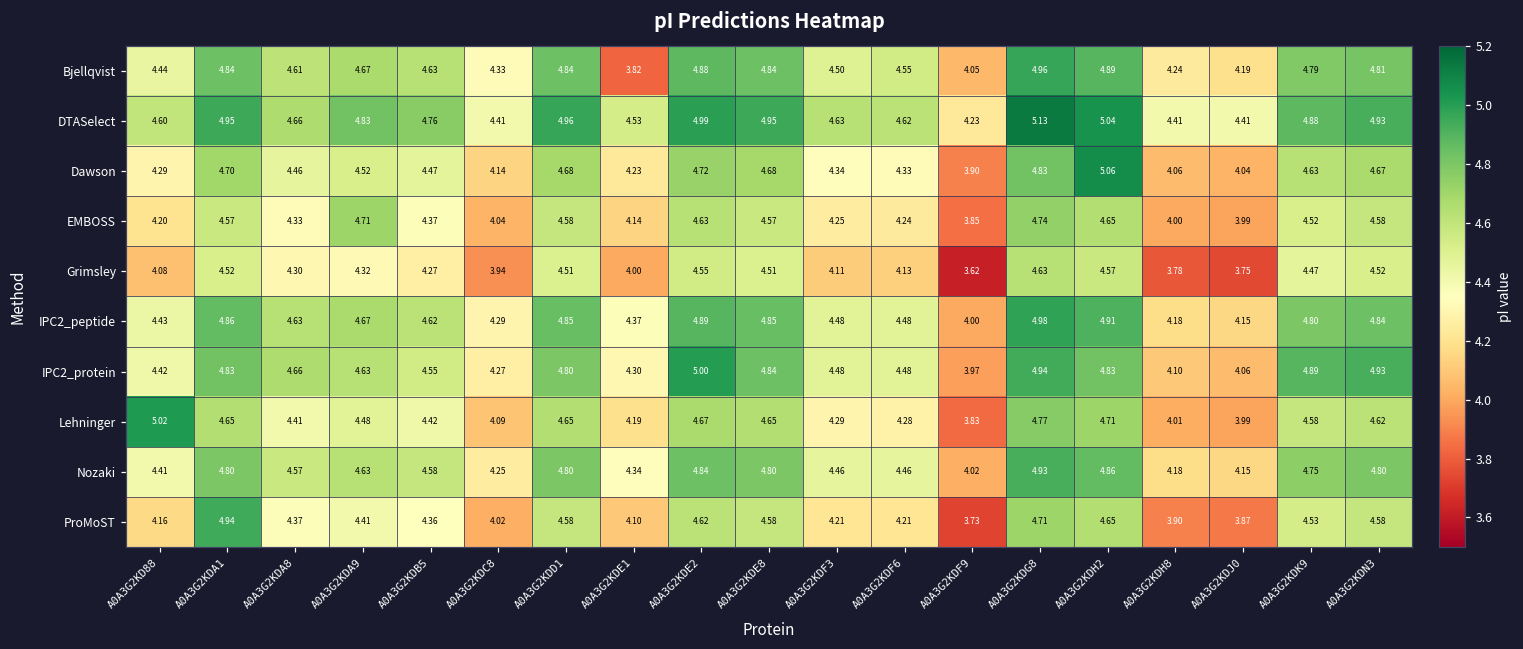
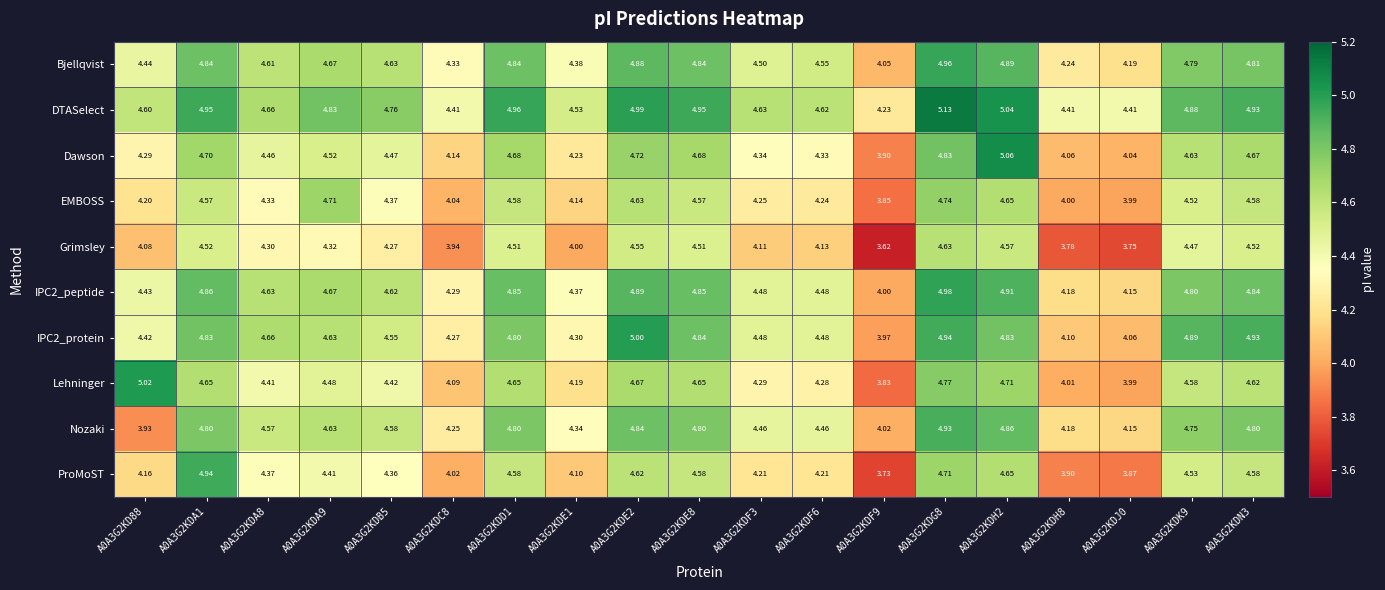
  {
    "Bjellqvist": {
      "A0A3G2KD88": 4.44,
      "A0A3G2KDA1": 4.84,
      "A0A3G2KDA8": 4.61,
      "A0A3G2KDA9": 4.67,
      "A0A3G2KDB5": 4.63,
      "A0A3G2KDC8": 4.33,
      "A0A3G2KDD1": 4.84,
-     "A0A3G2KDE1": 3.82,
+     "A0A3G2KDE1": 4.38,
      "A0A3G2KDE2": 4.88,
      "A0A3G2KDE8": 4.84,
      "A0A3G2KDF3": 4.50,
      "A0A3G2KDF6": 4.55,
      "A0A3G2KDF9": 4.05,
      "A0A3G2KDG8": 4.96,
      "A0A3G2KDH2": 4.89,
      "A0A3G2KDH8": 4.24,
      "A0A3G2KDJ0": 4.19,
      "A0A3G2KDK9": 4.79,
      "A0A3G2KDN3": 4.81
    },
    "DTASelect": {
      "A0A3G2KD88": 4.60,
      "A0A3G2KDA1": 4.95,
      "A0A3G2KDA8": 4.66,
      "A0A3G2KDA9": 4.83,
      "A0A3G2KDB5": 4.76,
      "A0A3G2KDC8": 4.41,
      "A0A3G2KDD1": 4.96,
      "A0A3G2KDE1": 4.53,
      "A0A3G2KDE2": 4.99,
      "A0A3G2KDE8": 4.95,
      "A0A3G2KDF3": 4.63,
      "A0A3G2KDF6": 4.62,
      "A0A3G2KDF9": 4.23,
      "A0A3G2KDG8": 5.13,
      "A0A3G2KDH2": 5.04,
      "A0A3G2KDH8": 4.41,
      "A0A3G2KDJ0": 4.41,
      "A0A3G2KDK9": 4.88,
      "A0A3G2KDN3": 4.93
    },
    "Dawson": {
      "A0A3G2KD88": 4.29,
      "A0A3G2KDA1": 4.70,
      "A0A3G2KDA8": 4.46,
      "A0A3G2KDA9": 4.52,
      "A0A3G2KDB5": 4.47,
      "A0A3G2KDC8": 4.14,
      "A0A3G2KDD1": 4.68,
      "A0A3G2KDE1": 4.23,
      "A0A3G2KDE2": 4.72,
      "A0A3G2KDE8": 4.68,
      "A0A3G2KDF3": 4.34,
      "A0A3G2KDF6": 4.33,
      "A0A3G2KDF9": 3.90,
      "A0A3G2KDG8": 4.83,
      "A0A3G2KDH2": 5.06,
      "A0A3G2KDH8": 4.06,
      "A0A3G2KDJ0": 4.04,
      "A0A3G2KDK9": 4.63,
      "A0A3G2KDN3": 4.67
    },
    "EMBOSS": {
      "A0A3G2KD88": 4.20,
      "A0A3G2KDA1": 4.57,
      "A0A3G2KDA8": 4.33,
      "A0A3G2KDA9": 4.71,
      "A0A3G2KDB5": 4.37,
      "A0A3G2KDC8": 4.04,
      "A0A3G2KDD1": 4.58,
      "A0A3G2KDE1": 4.14,
      "A0A3G2KDE2": 4.63,
      "A0A3G2KDE8": 4.57,
      "A0A3G2KDF3": 4.25,
      "A0A3G2KDF6": 4.24,
      "A0A3G2KDF9": 3.85,
      "A0A3G2KDG8": 4.74,
      "A0A3G2KDH2": 4.65,
      "A0A3G2KDH8": 4.00,
      "A0A3G2KDJ0": 3.99,
      "A0A3G2KDK9": 4.52,
      "A0A3G2KDN3": 4.58
    },
    "Grimsley": {
      "A0A3G2KD88": 4.08,
      "A0A3G2KDA1": 4.52,
      "A0A3G2KDA8": 4.30,
      "A0A3G2KDA9": 4.32,
      "A0A3G2KDB5": 4.27,
      "A0A3G2KDC8": 3.94,
      "A0A3G2KDD1": 4.51,
      "A0A3G2KDE1": 4.00,
      "A0A3G2KDE2": 4.55,
      "A0A3G2KDE8": 4.51,
      "A0A3G2KDF3": 4.11,
      "A0A3G2KDF6": 4.13,
      "A0A3G2KDF9": 3.62,
      "A0A3G2KDG8": 4.63,
      "A0A3G2KDH2": 4.57,
      "A0A3G2KDH8": 3.78,
      "A0A3G2KDJ0": 3.75,
      "A0A3G2KDK9": 4.47,
      "A0A3G2KDN3": 4.52
    },
    "IPC2_peptide": {
      "A0A3G2KD88": 4.43,
      "A0A3G2KDA1": 4.86,
      "A0A3G2KDA8": 4.63,
      "A0A3G2KDA9": 4.67,
      "A0A3G2KDB5": 4.62,
      "A0A3G2KDC8": 4.29,
      "A0A3G2KDD1": 4.85,
      "A0A3G2KDE1": 4.37,
      "A0A3G2KDE2": 4.89,
      "A0A3G2KDE8": 4.85,
      "A0A3G2KDF3": 4.48,
      "A0A3G2KDF6": 4.48,
      "A0A3G2KDF9": 4.00,
      "A0A3G2KDG8": 4.98,
      "A0A3G2KDH2": 4.91,
      "A0A3G2KDH8": 4.18,
      "A0A3G2KDJ0": 4.15,
      "A0A3G2KDK9": 4.80,
      "A0A3G2KDN3": 4.84
    },
    "IPC2_protein": {
      "A0A3G2KD88": 4.42,
      "A0A3G2KDA1": 4.83,
      "A0A3G2KDA8": 4.66,
      "A0A3G2KDA9": 4.63,
      "A0A3G2KDB5": 4.55,
      "A0A3G2KDC8": 4.27,
      "A0A3G2KDD1": 4.80,
      "A0A3G2KDE1": 4.30,
      "A0A3G2KDE2": 5.00,
      "A0A3G2KDE8": 4.84,
      "A0A3G2KDF3": 4.48,
      "A0A3G2KDF6": 4.48,
      "A0A3G2KDF9": 3.97,
      "A0A3G2KDG8": 4.94,
      "A0A3G2KDH2": 4.83,
      "A0A3G2KDH8": 4.10,
      "A0A3G2KDJ0": 4.06,
      "A0A3G2KDK9": 4.89,
      "A0A3G2KDN3": 4.93
    },
    "Lehninger": {
      "A0A3G2KD88": 5.02,
      "A0A3G2KDA1": 4.65,
      "A0A3G2KDA8": 4.41,
      "A0A3G2KDA9": 4.48,
      "A0A3G2KDB5": 4.42,
      "A0A3G2KDC8": 4.09,
      "A0A3G2KDD1": 4.65,
      "A0A3G2KDE1": 4.19,
      "A0A3G2KDE2": 4.67,
      "A0A3G2KDE8": 4.65,
      "A0A3G2KDF3": 4.29,
      "A0A3G2KDF6": 4.28,
      "A0A3G2KDF9": 3.83,
      "A0A3G2KDG8": 4.77,
      "A0A3G2KDH2": 4.71,
      "A0A3G2KDH8": 4.01,
      "A0A3G2KDJ0": 3.99,
      "A0A3G2KDK9": 4.58,
      "A0A3G2KDN3": 4.62
    },
    "Nozaki": {
-     "A0A3G2KD88": 4.41,
+     "A0A3G2KD88": 3.93,
      "A0A3G2KDA1": 4.80,
      "A0A3G2KDA8": 4.57,
      "A0A3G2KDA9": 4.63,
      "A0A3G2KDB5": 4.58,
      "A0A3G2KDC8": 4.25,
      "A0A3G2KDD1": 4.80,
      "A0A3G2KDE1": 4.34,
      "A0A3G2KDE2": 4.84,
      "A0A3G2KDE8": 4.80,
      "A0A3G2KDF3": 4.46,
      "A0A3G2KDF6": 4.46,
      "A0A3G2KDF9": 4.02,
      "A0A3G2KDG8": 4.93,
      "A0A3G2KDH2": 4.86,
      "A0A3G2KDH8": 4.18,
      "A0A3G2KDJ0": 4.15,
      "A0A3G2KDK9": 4.75,
      "A0A3G2KDN3": 4.80
    },
    "ProMoST": {
      "A0A3G2KD88": 4.16,
      "A0A3G2KDA1": 4.94,
      "A0A3G2KDA8": 4.37,
      "A0A3G2KDA9": 4.41,
      "A0A3G2KDB5": 4.36,
      "A0A3G2KDC8": 4.02,
      "A0A3G2KDD1": 4.58,
      "A0A3G2KDE1": 4.10,
      "A0A3G2KDE2": 4.62,
      "A0A3G2KDE8": 4.58,
      "A0A3G2KDF3": 4.21,
      "A0A3G2KDF6": 4.21,
      "A0A3G2KDF9": 3.73,
      "A0A3G2KDG8": 4.71,
      "A0A3G2KDH2": 4.65,
      "A0A3G2KDH8": 3.90,
      "A0A3G2KDJ0": 3.87,
      "A0A3G2KDK9": 4.53,
      "A0A3G2KDN3": 4.58
    }
  }
